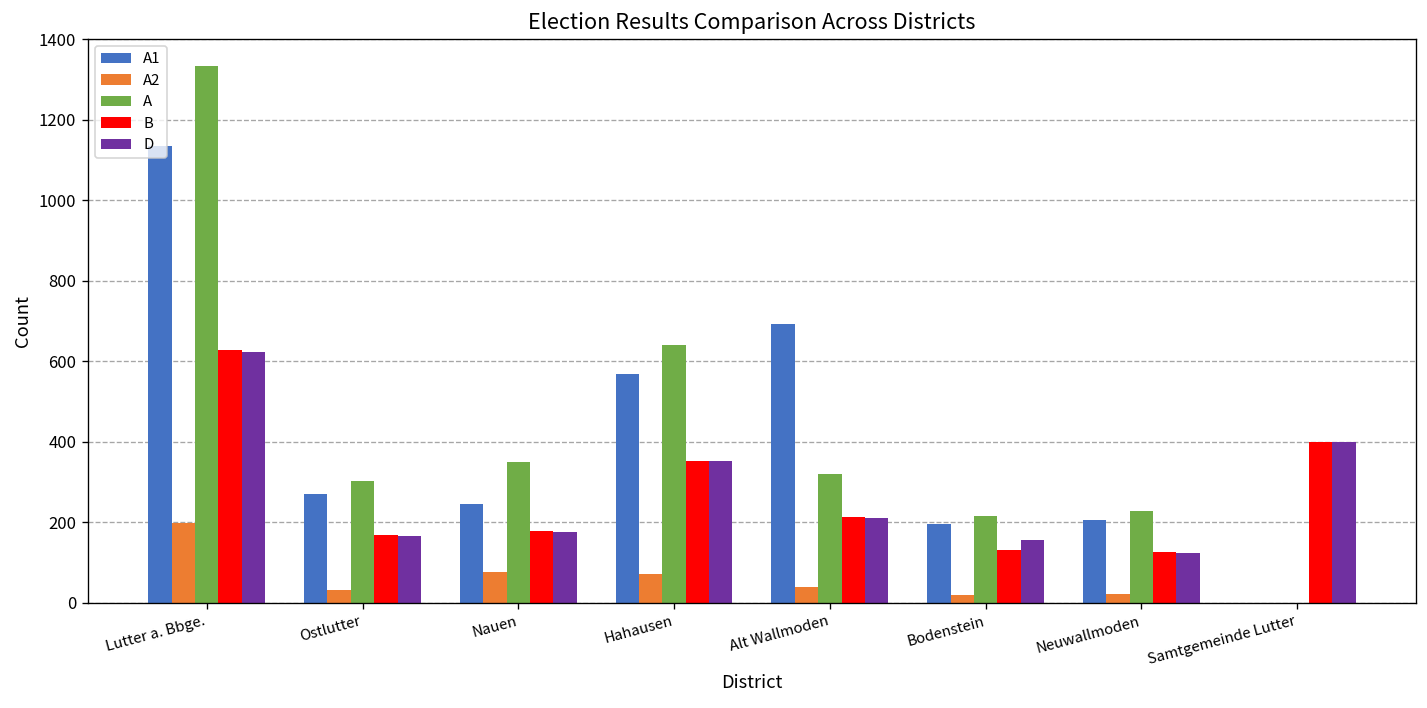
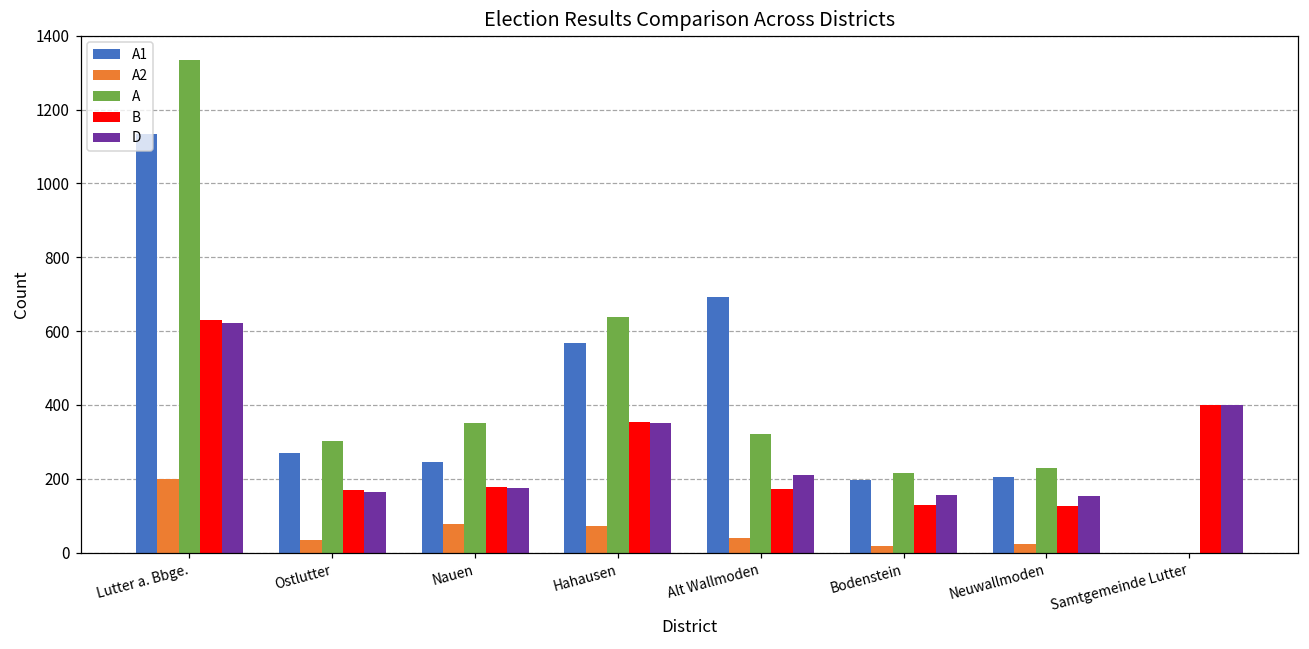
  {
    "A1": {
      "Ostlutter": 270,
      "Nauen": 250,
      "Hahausen": 570,
      "Alt Wallmoden": 690,
      "Bodenstein": 200,
      "Neuwallmoden": 210,
      "Samtgemeinde Lutter": 0
    },
    "A2": {
      "Lutter a. Bbge.": 200,
      "Ostlutter": 30,
      "Nauen": 80,
      "Hahausen": 70,
      "Alt Wallmoden": 40,
      "Bodenstein": 20,
      "Neuwallmoden": 20,
      "Samtgemeinde Lutter": 0
    },
    "A": {
      "Lutter a. Bbge.": 1330,
      "Ostlutter": 300,
      "Nauen": 350,
      "Hahausen": 640,
      "Alt Wallmoden": 320,
      "Bodenstein": 220,
      "Neuwallmoden": 230,
      "Samtgemeinde Lutter": 0
    },
    "B": {
      "Lutter a. Bbge.": 630,
      "Ostlutter": 170,
      "Nauen": 180,
      "Hahausen": 350,
-     "Alt Wallmoden": 210,
+     "Alt Wallmoden": 170,
      "Bodenstein": 130,
      "Neuwallmoden": 130,
      "Samtgemeinde Lutter": 400
    },
    "D": {
      "Lutter a. Bbge.": 620,
      "Ostlutter": 170,
      "Nauen": 180,
      "Hahausen": 350,
      "Alt Wallmoden": 210,
      "Bodenstein": 160,
-     "Neuwallmoden": 120,
+     "Neuwallmoden": 150,
      "Samtgemeinde Lutter": 400
    }
  }
